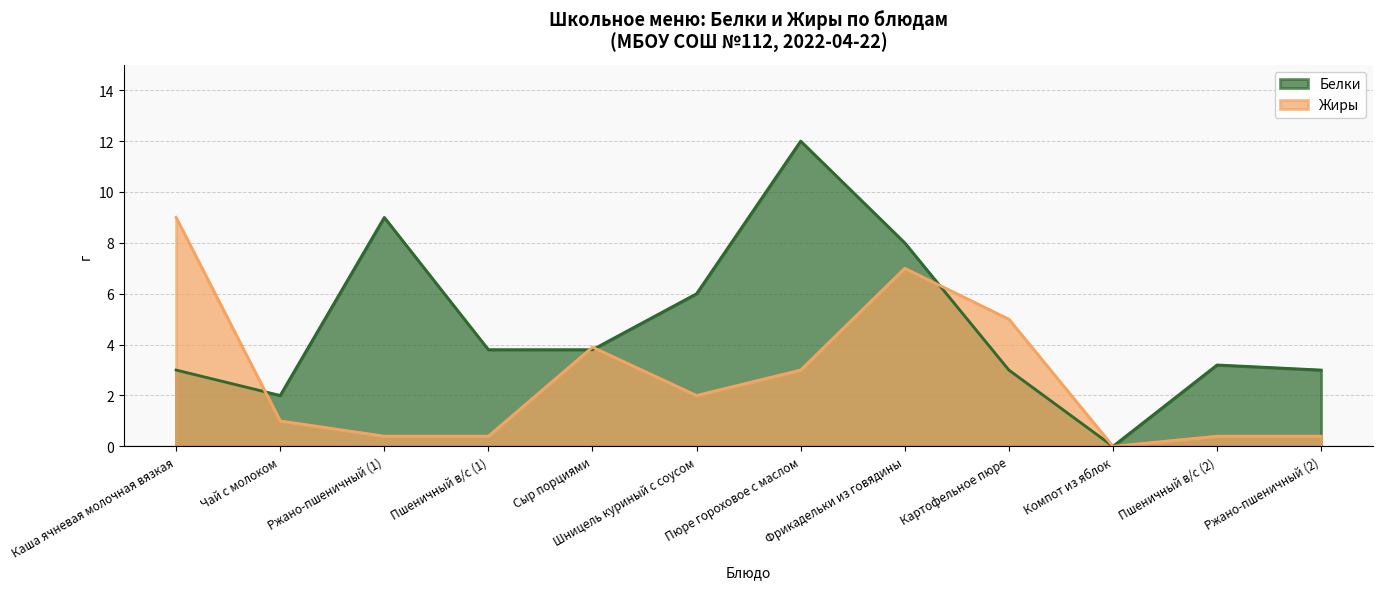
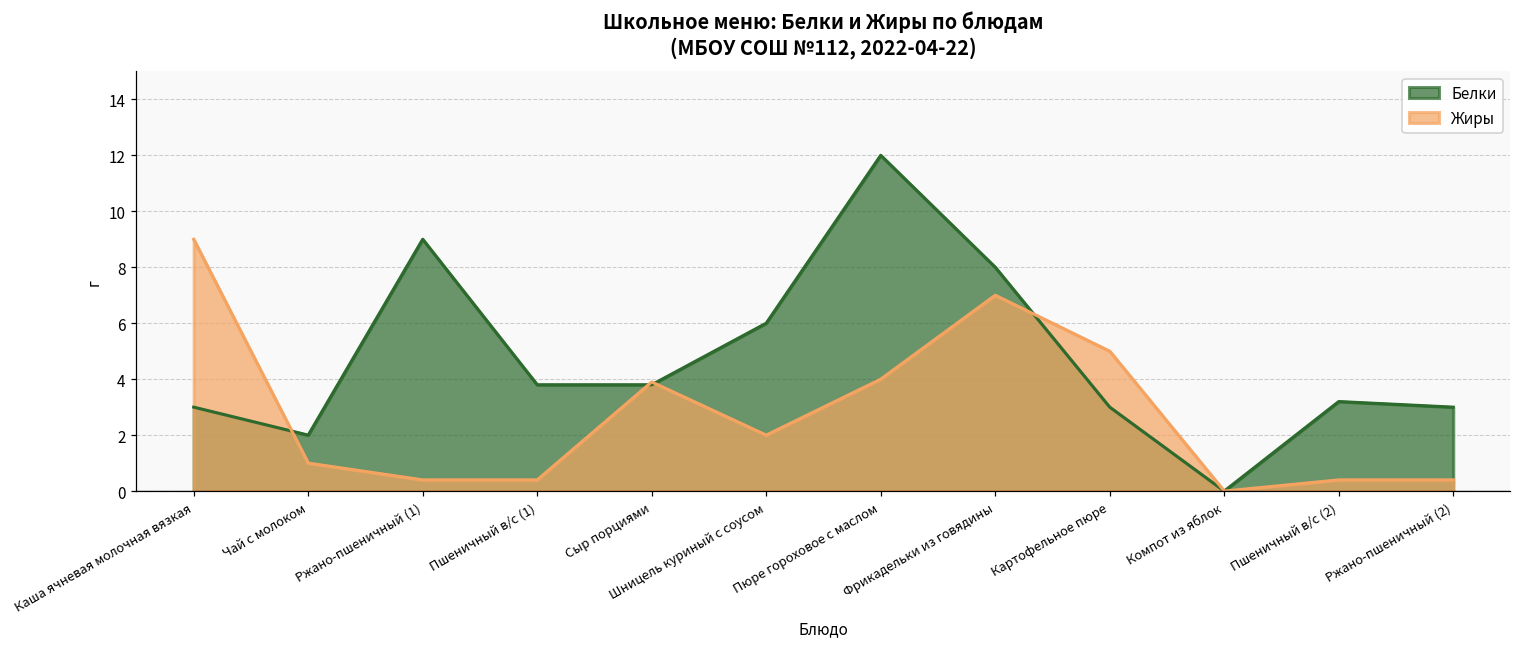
  {
    "Белки": {
      "Каша ячневая молочная вязкая": 3,
      "Чай с молоком": 2,
      "Ржано-пшеничный (1)": 9,
      "Пшеничный в/с (1)": 3.8,
      "Сыр порциями": 3.8,
      "Шницель куриный с соусом": 6,
      "Пюре гороховое с маслом": 12,
      "Фрикадельки из говядины": 8,
      "Картофельное пюре": 3,
      "Пшеничный в/с (2)": 3.2,
      "Ржано-пшеничный (2)": 3
    },
    "Жиры": {
      "Каша ячневая молочная вязкая": 9,
      "Чай с молоком": 1,
      "Ржано-пшеничный (1)": 0.4,
      "Пшеничный в/с (1)": 0.4,
      "Сыр порциями": 3.9,
      "Шницель куриный с соусом": 2,
-     "Пюре гороховое с маслом": 3,
+     "Пюре гороховое с маслом": 4,
      "Фрикадельки из говядины": 7,
      "Картофельное пюре": 5,
      "Пшеничный в/с (2)": 0.4,
      "Ржано-пшеничный (2)": 0.4
    }
  }
